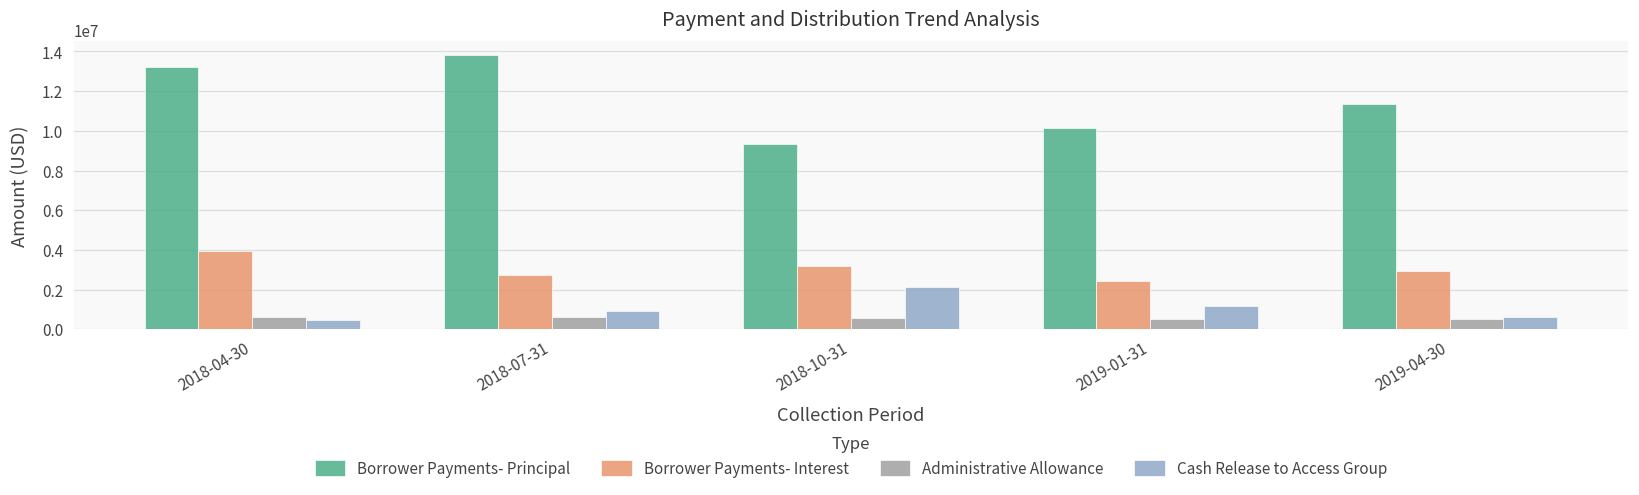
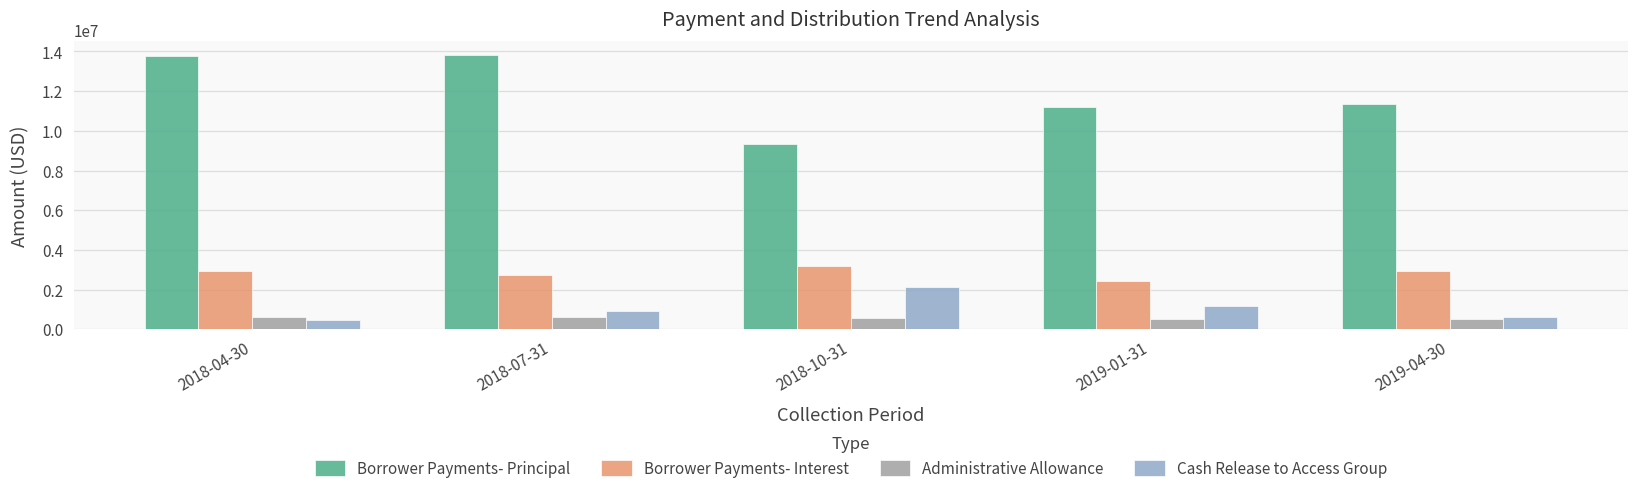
  {
    "Borrower Payments- Principal": {
-     "2018-04-30": 13200000,
+     "2018-04-30": 13800000,
      "2018-07-31": 13800000,
      "2018-10-31": 9300000,
-     "2019-01-31": 10100000,
+     "2019-01-31": 11200000,
      "2019-04-30": 11400000
    },
    "Borrower Payments- Interest": {
-     "2018-04-30": 4000000,
+     "2018-04-30": 3000000,
      "2018-07-31": 2800000,
      "2018-10-31": 3200000,
      "2019-01-31": 2400000,
      "2019-04-30": 3000000
    }
  }
